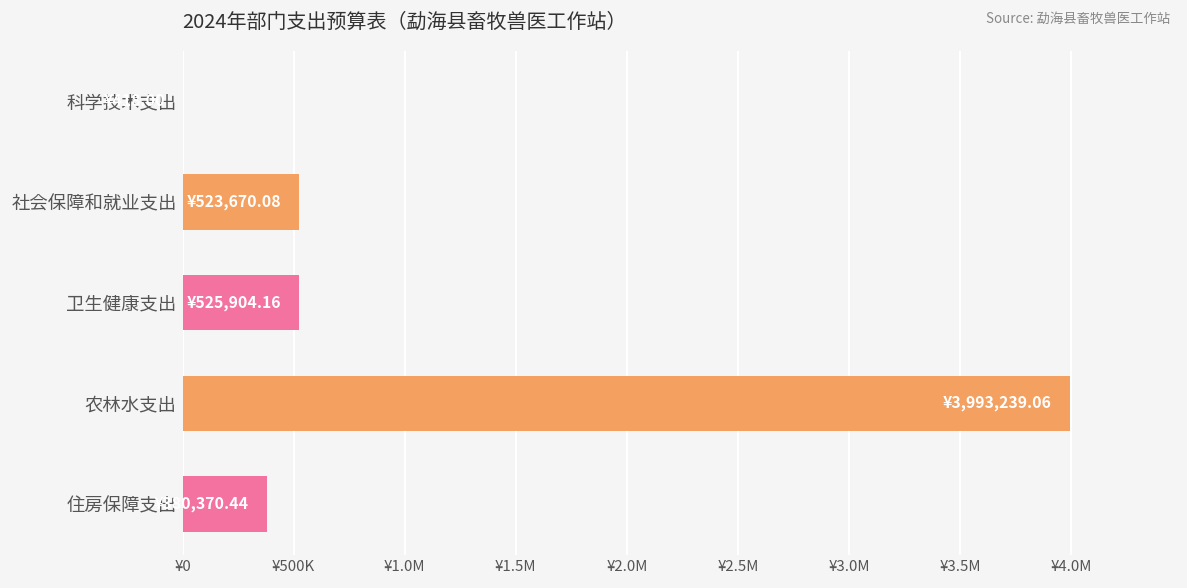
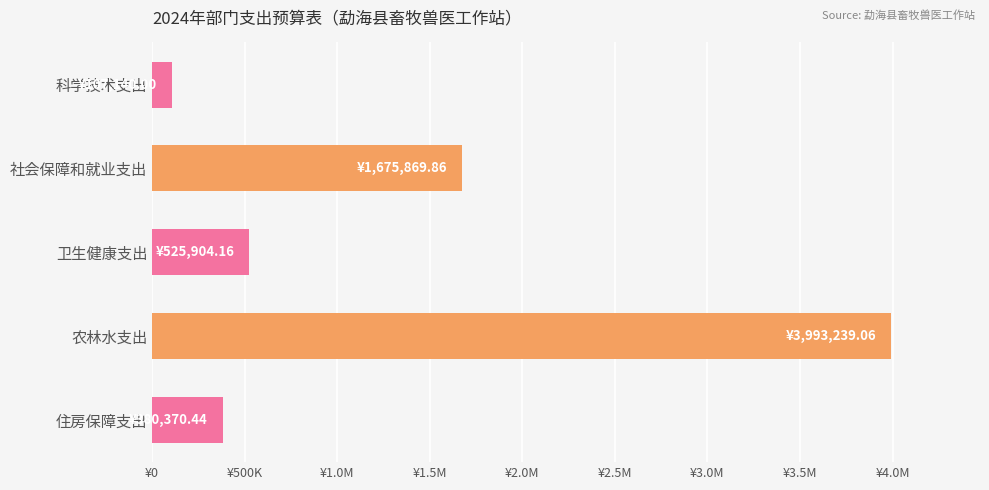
  {
-   "科学技术支出": "¥0",
-   "社会保障和就业支出": "¥523,670.08",
+   "科学技术支出": "¥110000",
+   "社会保障和就业支出": "¥1,675,869.86",
    "卫生健康支出": "¥525,904.16",
    "农林水支出": "¥3,993,239.06",
    "住房保障支出": "¥380,370.44"
  }
